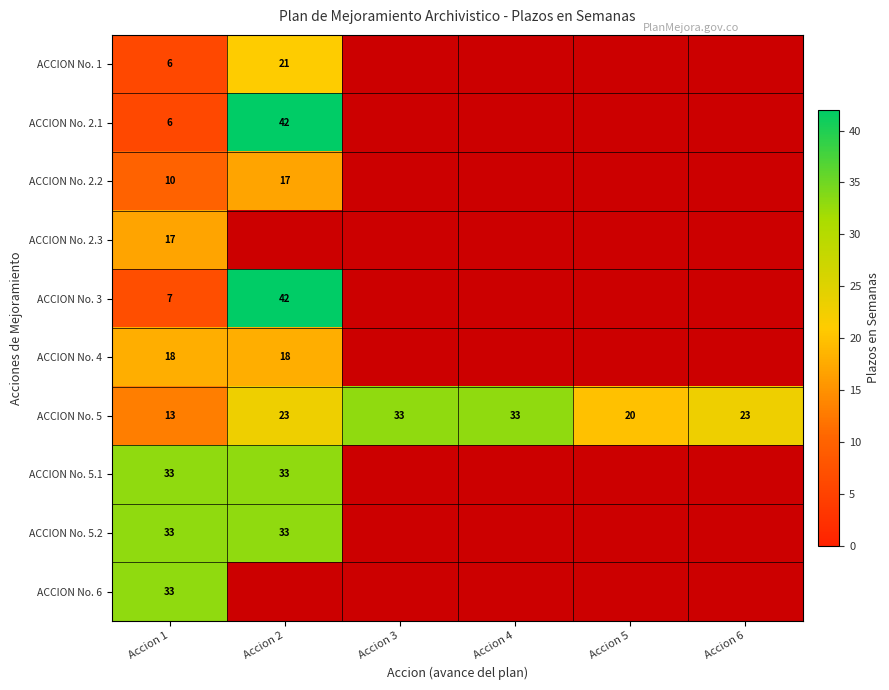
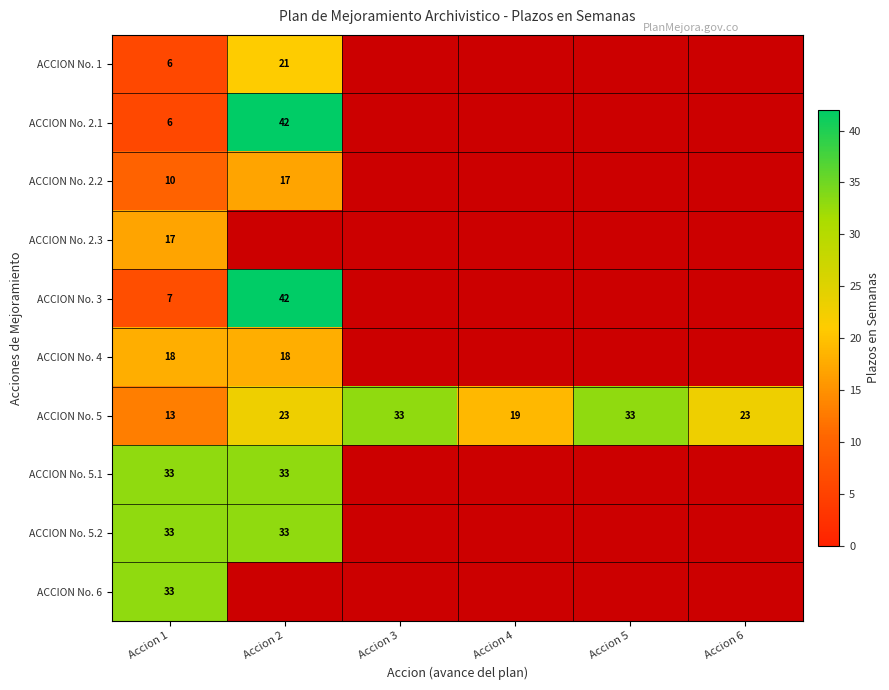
  {
    "ACCION No. 1": {
      "Accion 1": 6,
      "Accion 2": 21
    },
    "ACCION No. 2.1": {
      "Accion 1": 6,
      "Accion 2": 42
    },
    "ACCION No. 2.2": {
      "Accion 1": 10,
      "Accion 2": 17
    },
    "ACCION No. 2.3": {
      "Accion 1": 17
    },
    "ACCION No. 3": {
      "Accion 1": 7,
      "Accion 2": 42
    },
    "ACCION No. 4": {
      "Accion 1": 18,
      "Accion 2": 18
    },
    "ACCION No. 5": {
      "Accion 1": 13,
      "Accion 2": 23,
      "Accion 3": 33,
-     "Accion 4": 33,
-     "Accion 5": 20,
+     "Accion 4": 19,
+     "Accion 5": 33,
      "Accion 6": 23
    },
    "ACCION No. 5.1": {
      "Accion 1": 33,
      "Accion 2": 33
    },
    "ACCION No. 5.2": {
      "Accion 1": 33,
      "Accion 2": 33
    },
    "ACCION No. 6": {
      "Accion 1": 33
    }
  }
